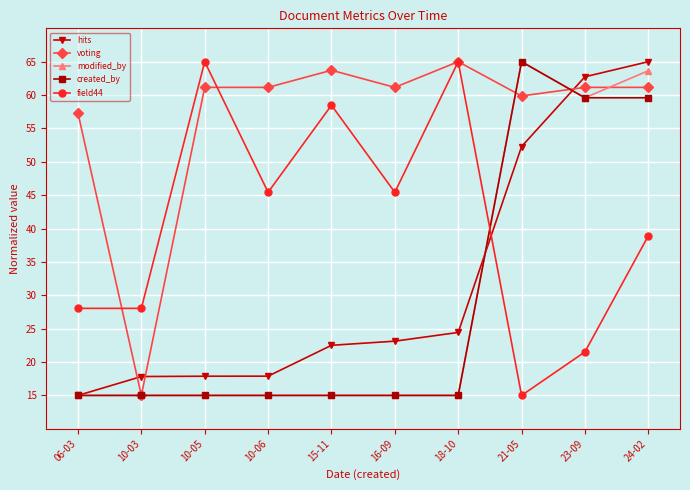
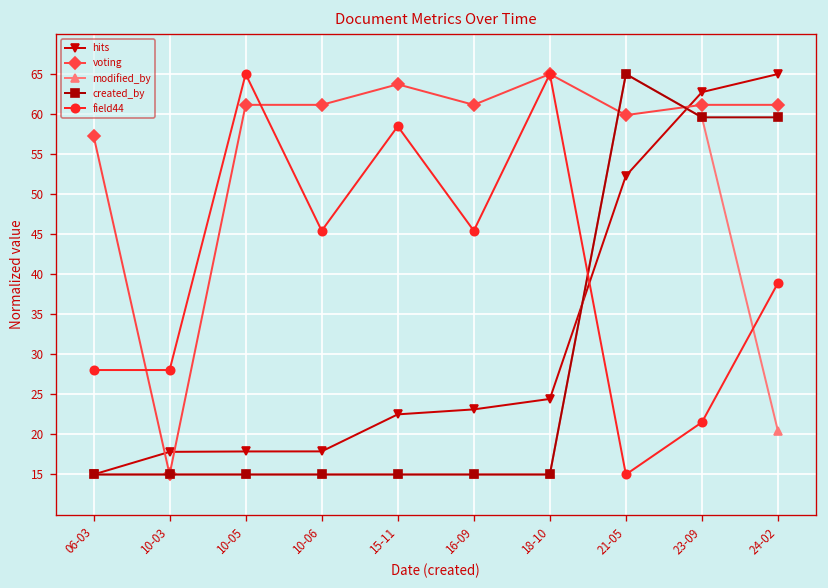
  {
    "modified_by": {
-     "24-02": 64
+     "24-02": 20
    }
  }
